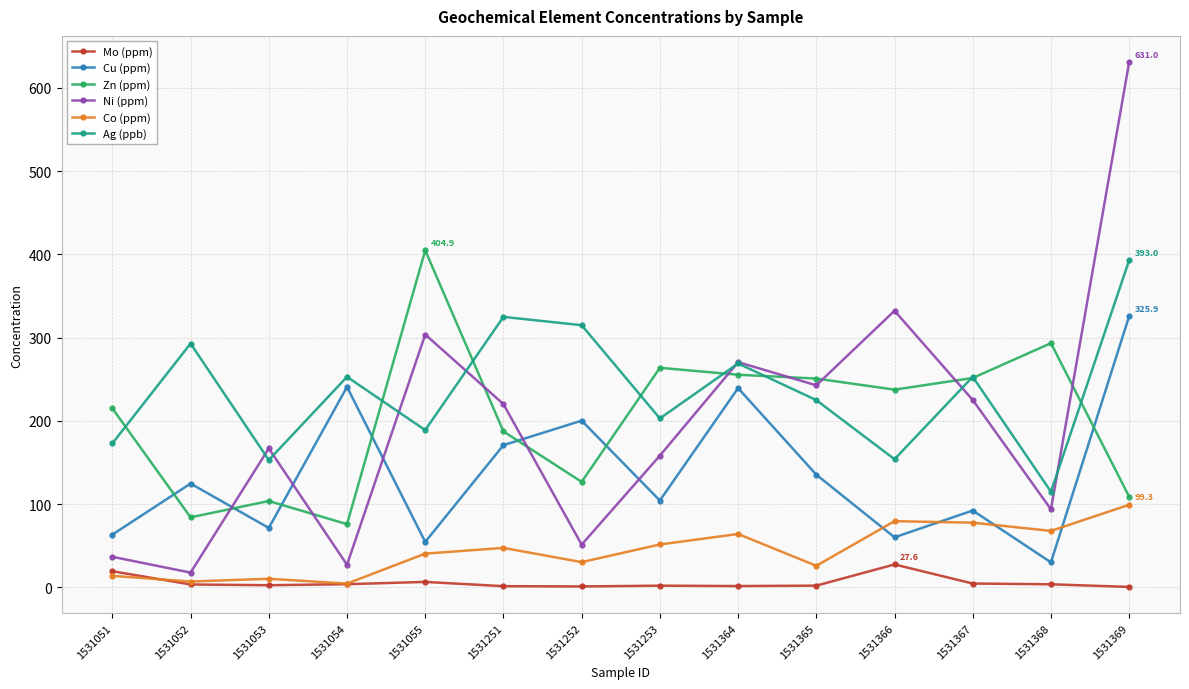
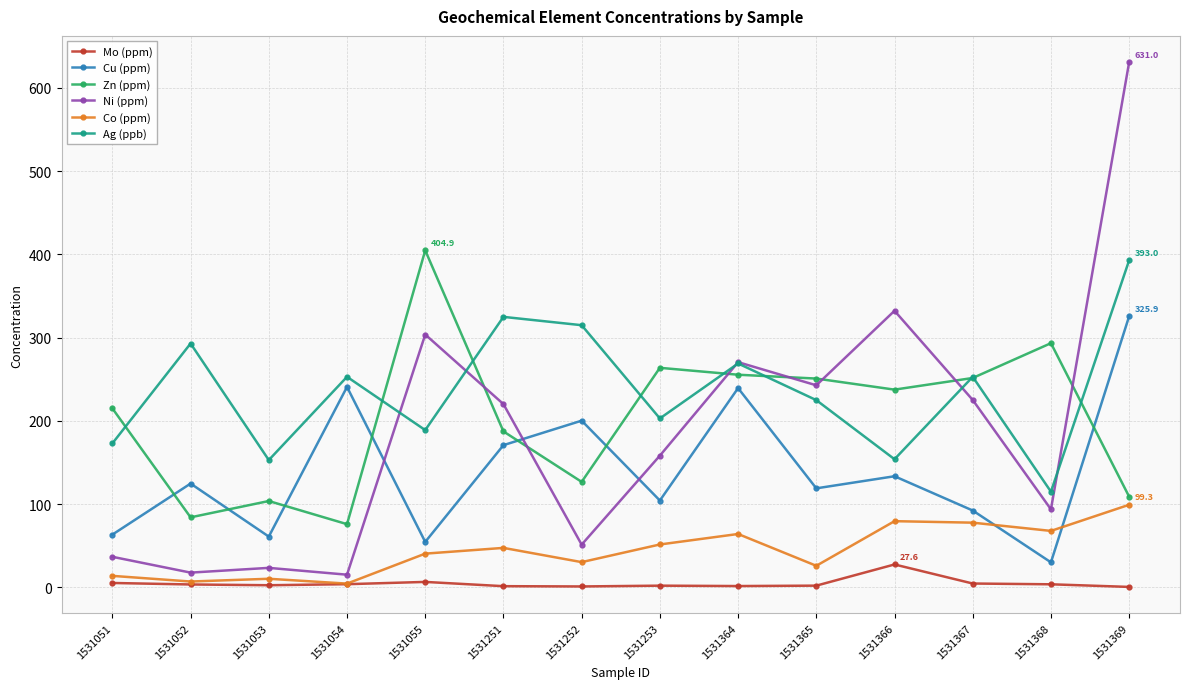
  {
    "Mo (ppm)": {
-     "1531051": 20,
+     "1531051": 10,
      "1531052": 0,
      "1531053": 0,
      "1531055": 10,
      "1531251": 0,
      "1531252": 0,
      "1531253": 0,
      "1531364": 0,
      "1531365": 0,
      "1531367": 0,
      "1531368": 0,
      "1531369": 0
    },
    "Cu (ppm)": {
      "1531051": 60,
      "1531052": 120,
-     "1531053": 70,
+     "1531053": 60,
      "1531054": 240,
      "1531055": 50,
      "1531251": 170,
      "1531252": 200,
      "1531253": 100,
      "1531364": 240,
-     "1531365": 140,
-     "1531366": 60,
+     "1531365": 120,
+     "1531366": 130,
      "1531367": 90,
      "1531368": 30
    },
    "Ni (ppm)": {
      "1531051": 40,
      "1531052": 20,
-     "1531053": 170,
-     "1531054": 30,
+     "1531053": 20,
+     "1531054": 20,
      "1531055": 300,
      "1531251": 220,
      "1531252": 50,
      "1531253": 160,
      "1531365": 240,
      "1531366": 330,
      "1531367": 230,
      "1531368": 90
    },
    "Co (ppm)": {
      "1531369": 99.3
    }
  }
